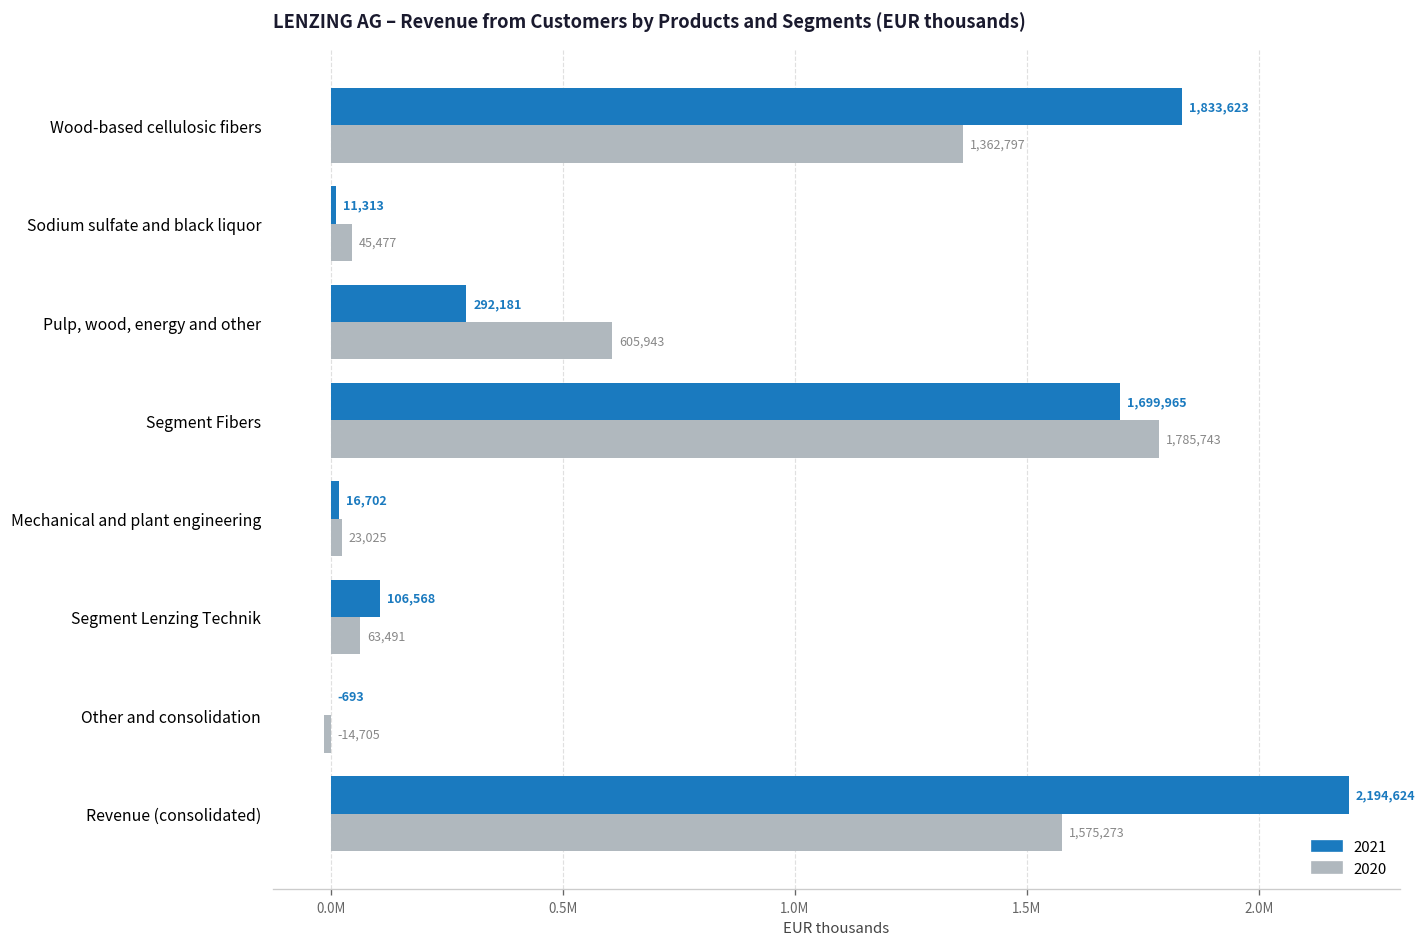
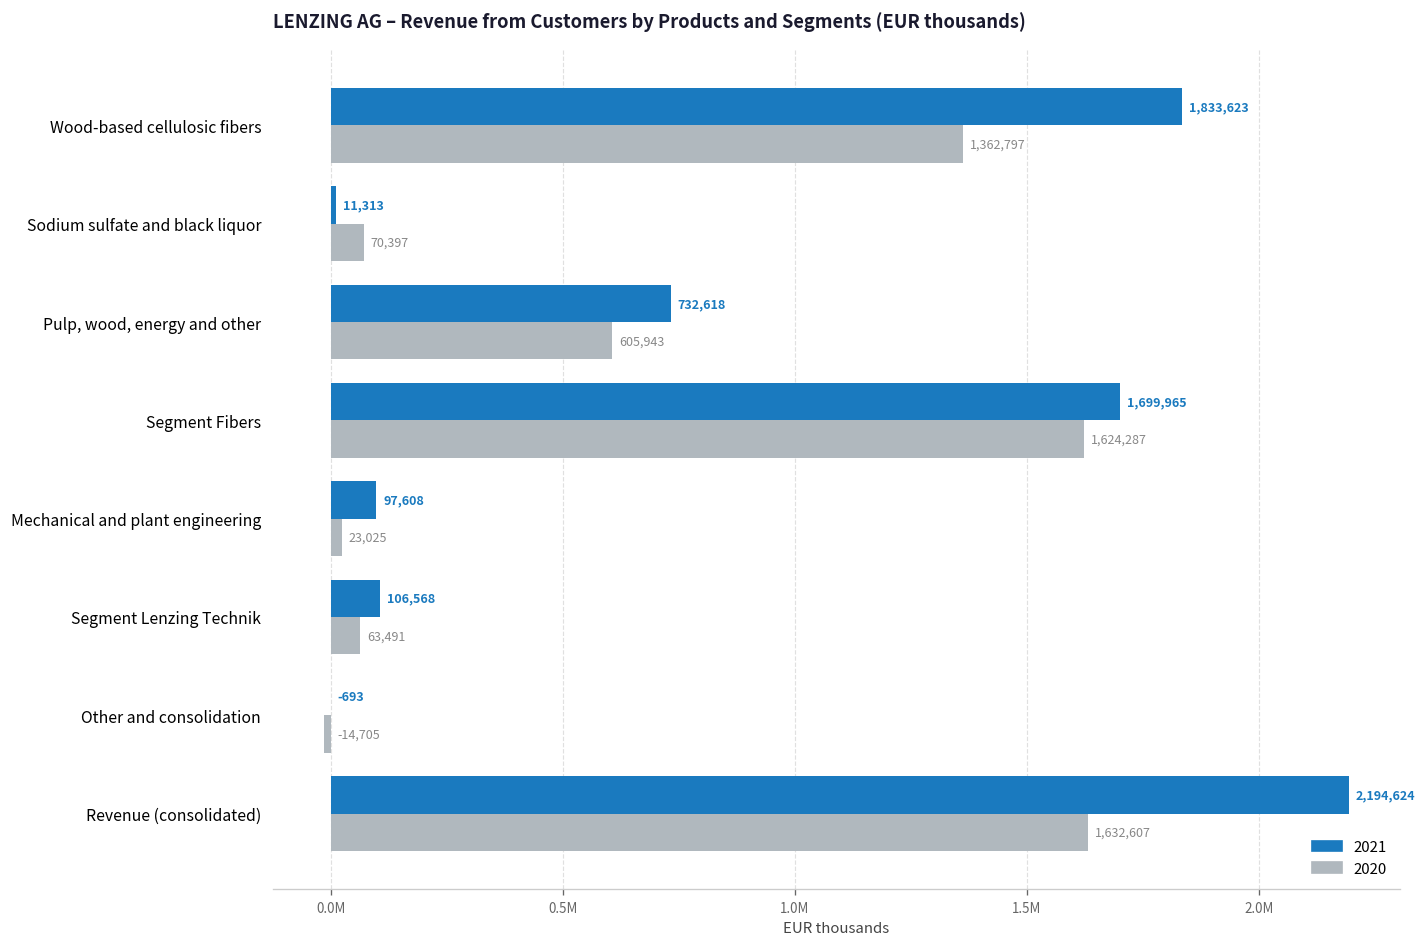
  {
    "2020": {
      "Wood-based cellulosic fibers": "1,362,797",
-     "Sodium sulfate and black liquor": "45,477",
+     "Sodium sulfate and black liquor": "70,397",
      "Pulp, wood, energy and other": "605,943",
-     "Segment Fibers": "1,785,743",
+     "Segment Fibers": "1,624,287",
      "Mechanical and plant engineering": "23,025",
      "Segment Lenzing Technik": "63,491",
      "Other and consolidation": "-14,705",
-     "Revenue (consolidated)": "1,575,273"
+     "Revenue (consolidated)": "1,632,607"
    },
    "2021": {
      "Wood-based cellulosic fibers": "1,833,623",
      "Sodium sulfate and black liquor": "11,313",
-     "Pulp, wood, energy and other": "292,181",
+     "Pulp, wood, energy and other": "732,618",
      "Segment Fibers": "1,699,965",
-     "Mechanical and plant engineering": "16,702",
+     "Mechanical and plant engineering": "97,608",
      "Segment Lenzing Technik": "106,568",
      "Other and consolidation": "-693",
      "Revenue (consolidated)": "2,194,624"
    }
  }
